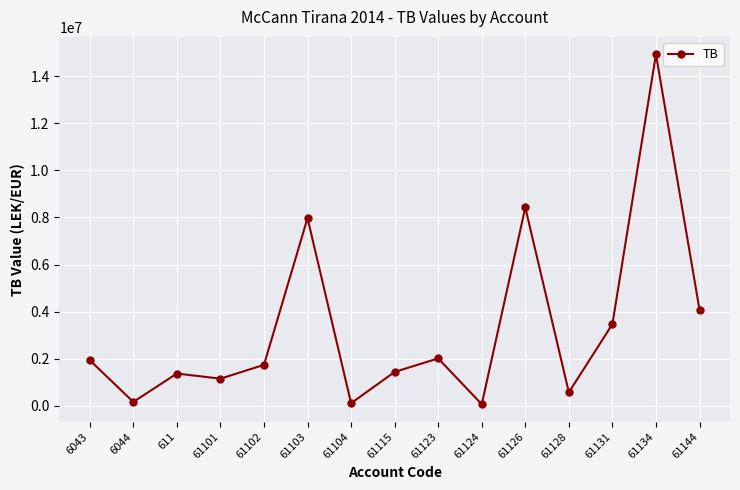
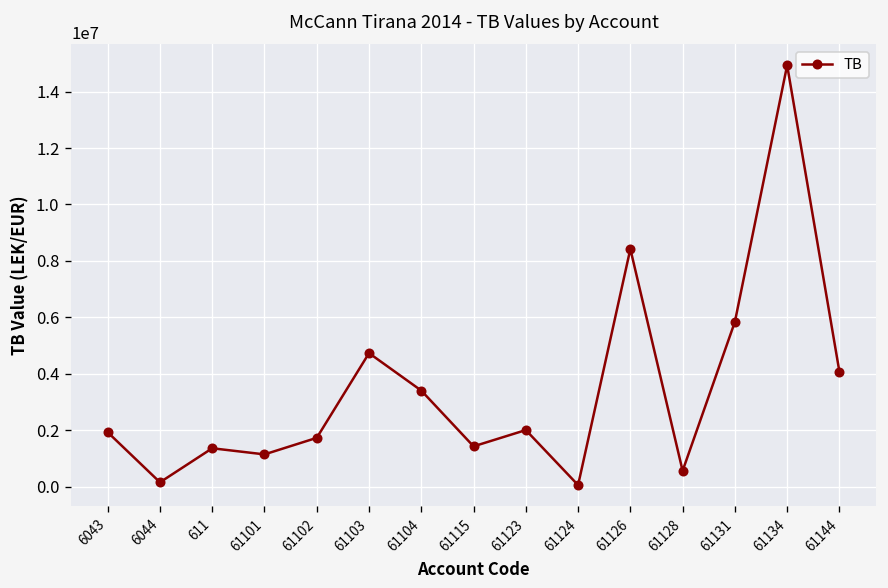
  {
    "6043": 1900000,
    "6044": 200000,
    "611": 1400000,
    "61101": 1100000,
    "61102": 1700000,
-   "61103": 8000000,
-   "61104": 100000,
+   "61103": 4700000,
+   "61104": 3400000,
    "61115": 1400000,
    "61123": 2000000,
    "61124": 100000,
    "61126": 8400000,
    "61128": 600000,
-   "61131": 3500000,
+   "61131": 5800000,
    "61134": 14900000,
    "61144": 4100000
  }
